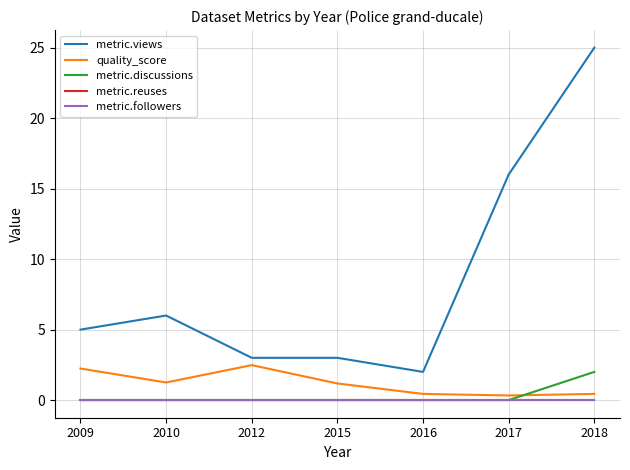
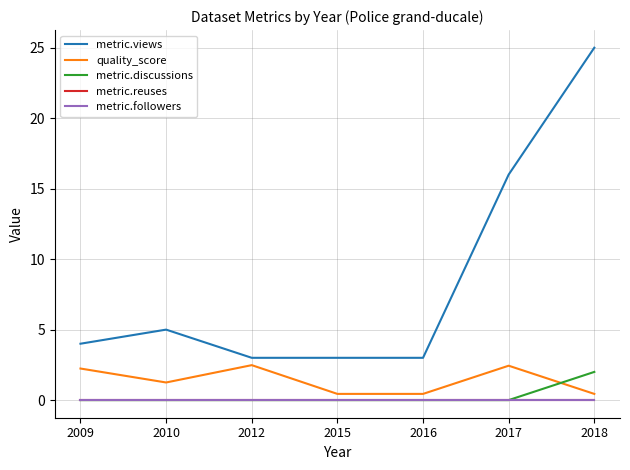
  {
    "metric.views": {
-     "2009": 5,
-     "2010": 6,
+     "2009": 4,
+     "2010": 5,
      "2012": 3,
      "2015": 3,
-     "2016": 2,
+     "2016": 3,
      "2017": 16,
      "2018": 25
    },
    "quality_score": {
      "2009": 2.2,
      "2010": 1.3,
      "2012": 2.5,
-     "2015": 1.2,
+     "2015": 0.4,
      "2016": 0.4,
-     "2017": 0.3,
+     "2017": 2.4,
      "2018": 0.4
    },
    "metric.discussions": {
      "2018": 2.0
    },
    "metric.followers": {
      "2018": 0.0
    }
  }
